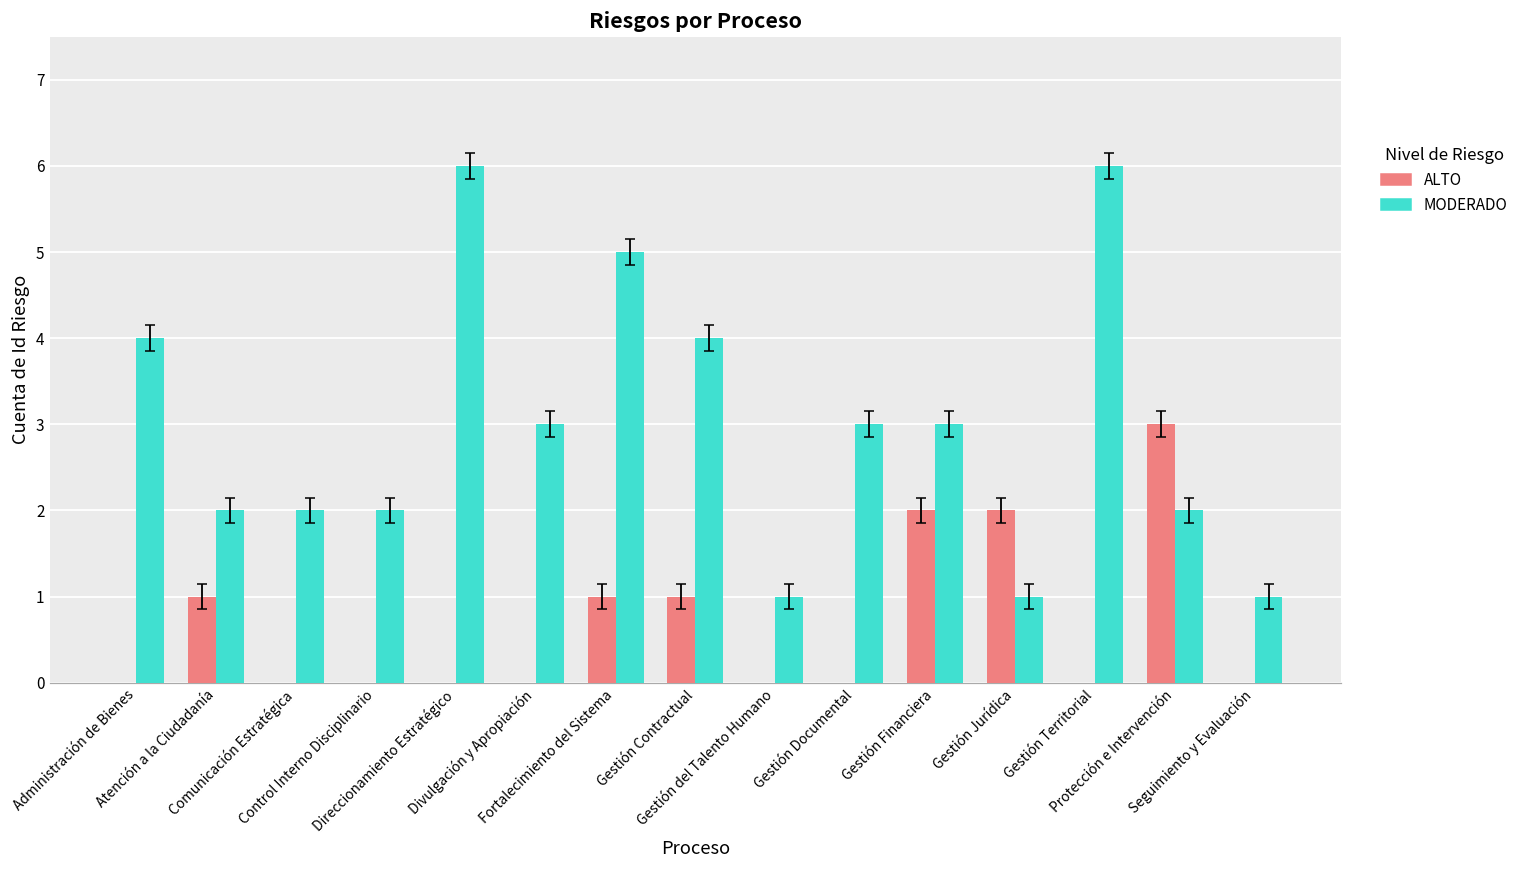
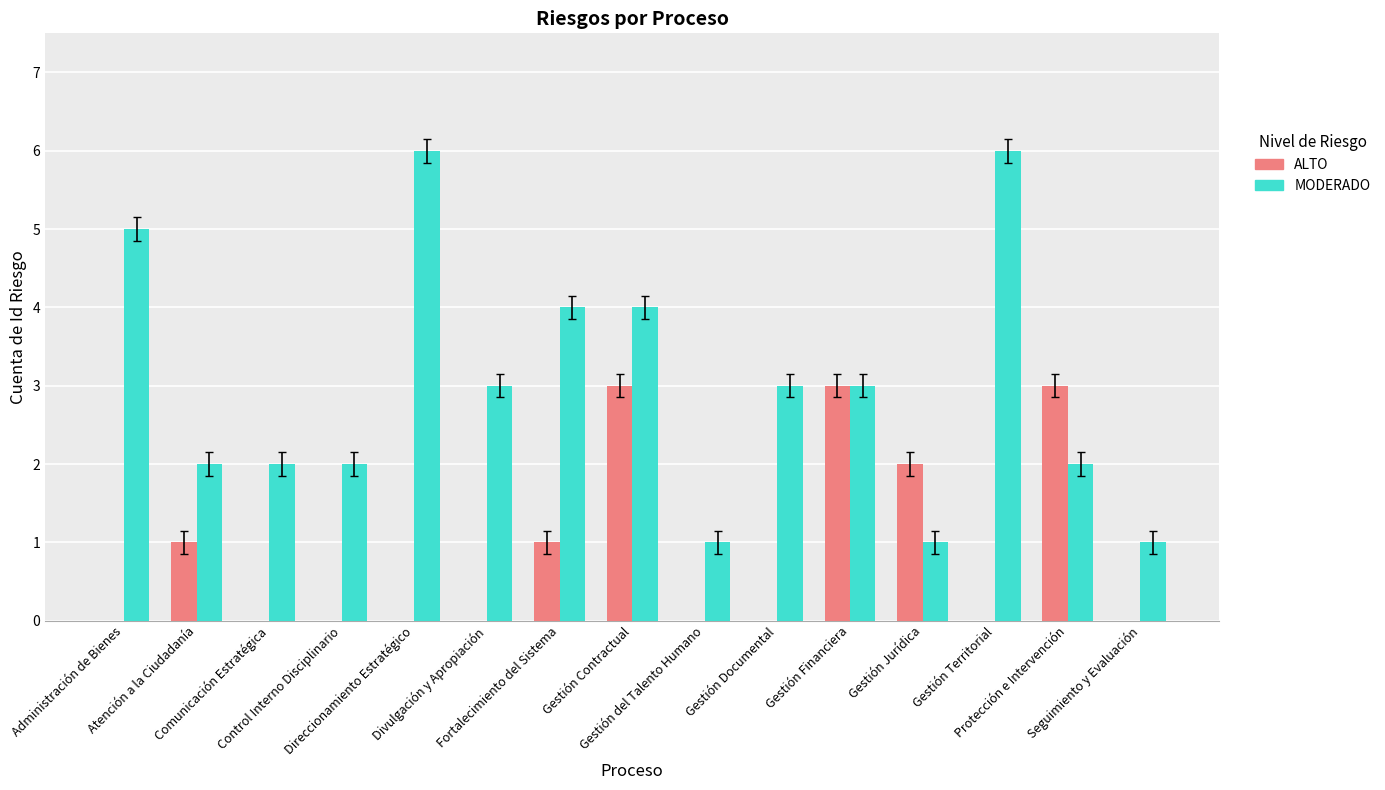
  {
    "ALTO": {
      "Administración de Bienes": 0,
      "Atención a la Ciudadanía": 1,
      "Comunicación Estratégica": 0,
      "Control Interno Disciplinario": 0,
      "Direccionamiento Estratégico": 0,
      "Divulgación y Apropiación": 0,
      "Fortalecimiento del Sistema": 1,
-     "Gestión Contractual": 1,
+     "Gestión Contractual": 3,
      "Gestión del Talento Humano": 0,
      "Gestión Documental": 0,
-     "Gestión Financiera": 2,
+     "Gestión Financiera": 3,
      "Gestión Jurídica": 2,
      "Gestión Territorial": 0,
      "Protección e Intervención": 3,
      "Seguimiento y Evaluación": 0
    },
    "MODERADO": {
-     "Administración de Bienes": 4,
+     "Administración de Bienes": 5,
      "Atención a la Ciudadanía": 2,
      "Comunicación Estratégica": 2,
      "Control Interno Disciplinario": 2,
      "Direccionamiento Estratégico": 6,
      "Divulgación y Apropiación": 3,
-     "Fortalecimiento del Sistema": 5,
+     "Fortalecimiento del Sistema": 4,
      "Gestión Contractual": 4,
      "Gestión del Talento Humano": 1,
      "Gestión Documental": 3,
      "Gestión Financiera": 3,
      "Gestión Jurídica": 1,
      "Gestión Territorial": 6,
      "Protección e Intervención": 2,
      "Seguimiento y Evaluación": 1
    }
  }
